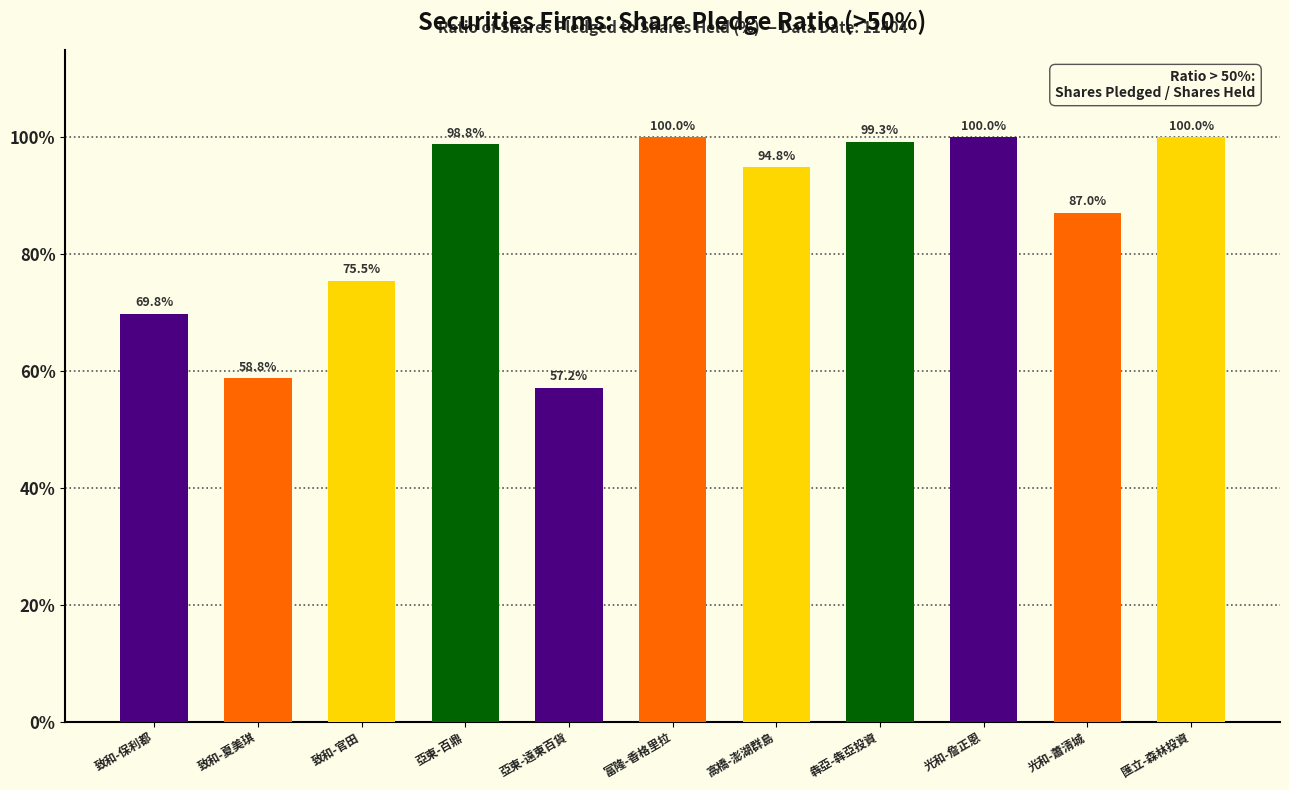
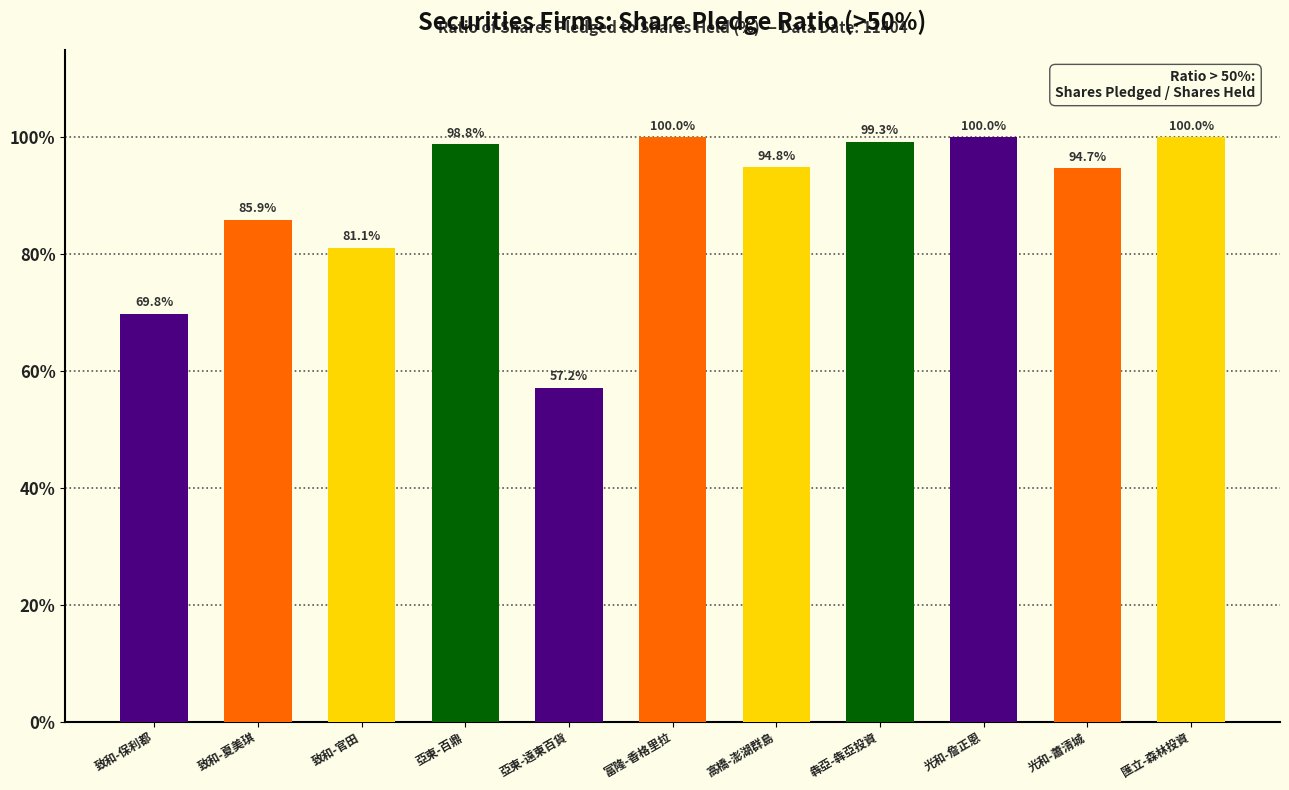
  {
    "致和-保利都": "69.8%",
-   "致和-夏美琪": "58.8%",
-   "致和-官田": "75.5%",
+   "致和-夏美琪": "85.9%",
+   "致和-官田": "81.1%",
    "亞東-百鼎": "98.8%",
    "亞東-遠東百貨": "57.2%",
    "富隆-香格里拉": "100.0%",
    "高橋-澎湖群島": "94.8%",
    "犇亞-犇亞投資": "99.3%",
    "光和-詹正恩": "100.0%",
-   "光和-蕭清城": "87.0%",
+   "光和-蕭清城": "94.7%",
    "匯立-森林投資": "100.0%"
  }
